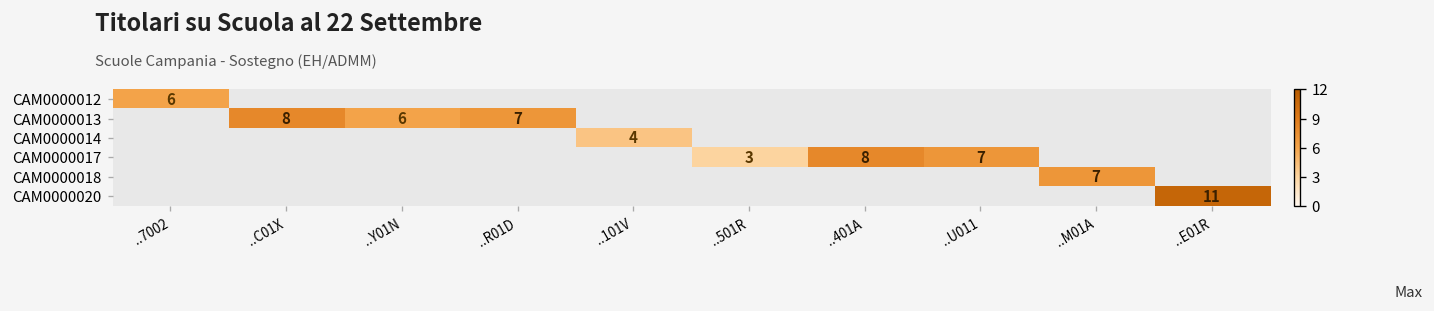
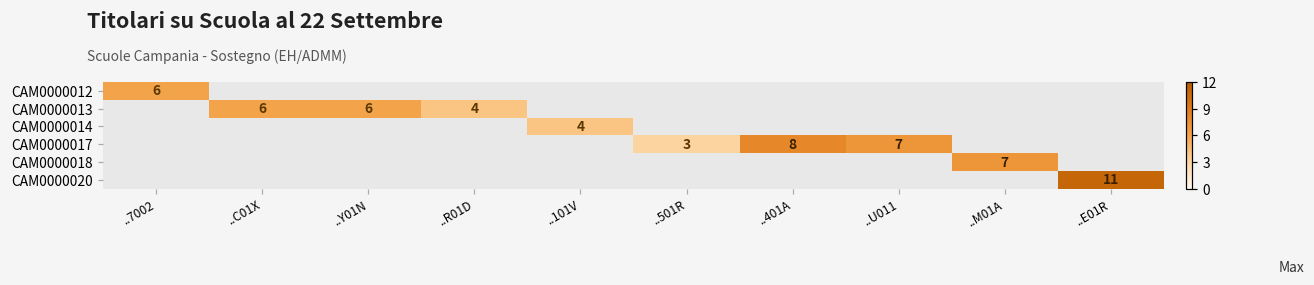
  {
    "CAM0000012": {
      "..7002": 6
    },
    "CAM0000013": {
-     "..C01X": 8,
+     "..C01X": 6,
      "..Y01N": 6,
-     "..R01D": 7
+     "..R01D": 4
    },
    "CAM0000014": {
      "..101V": 4
    },
    "CAM0000017": {
      "..501R": 3,
      "..401A": 8,
      "..U011": 7
    },
    "CAM0000018": {
      "..M01A": 7
    },
    "CAM0000020": {
      "..E01R": 11
    }
  }
